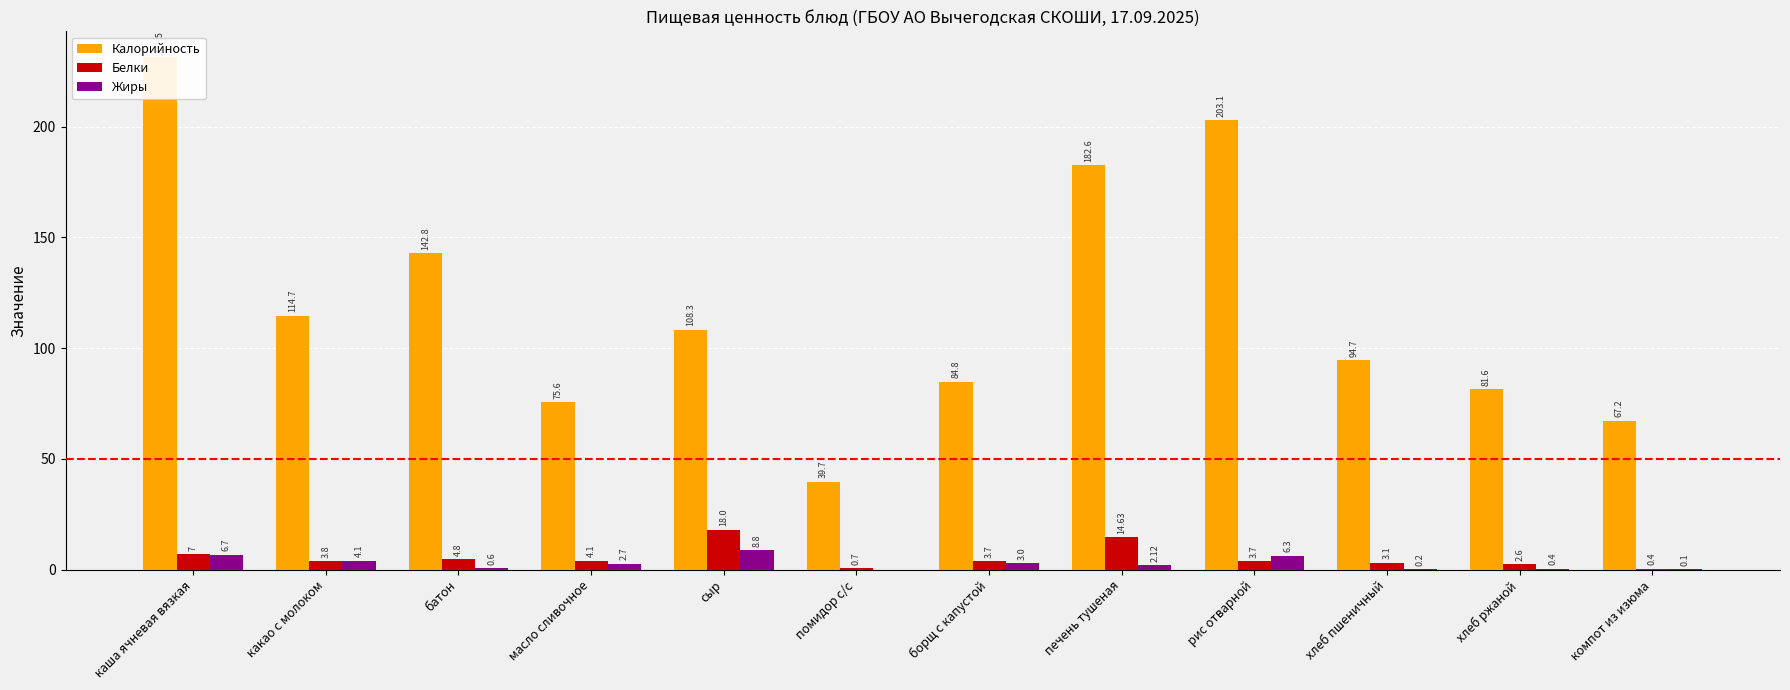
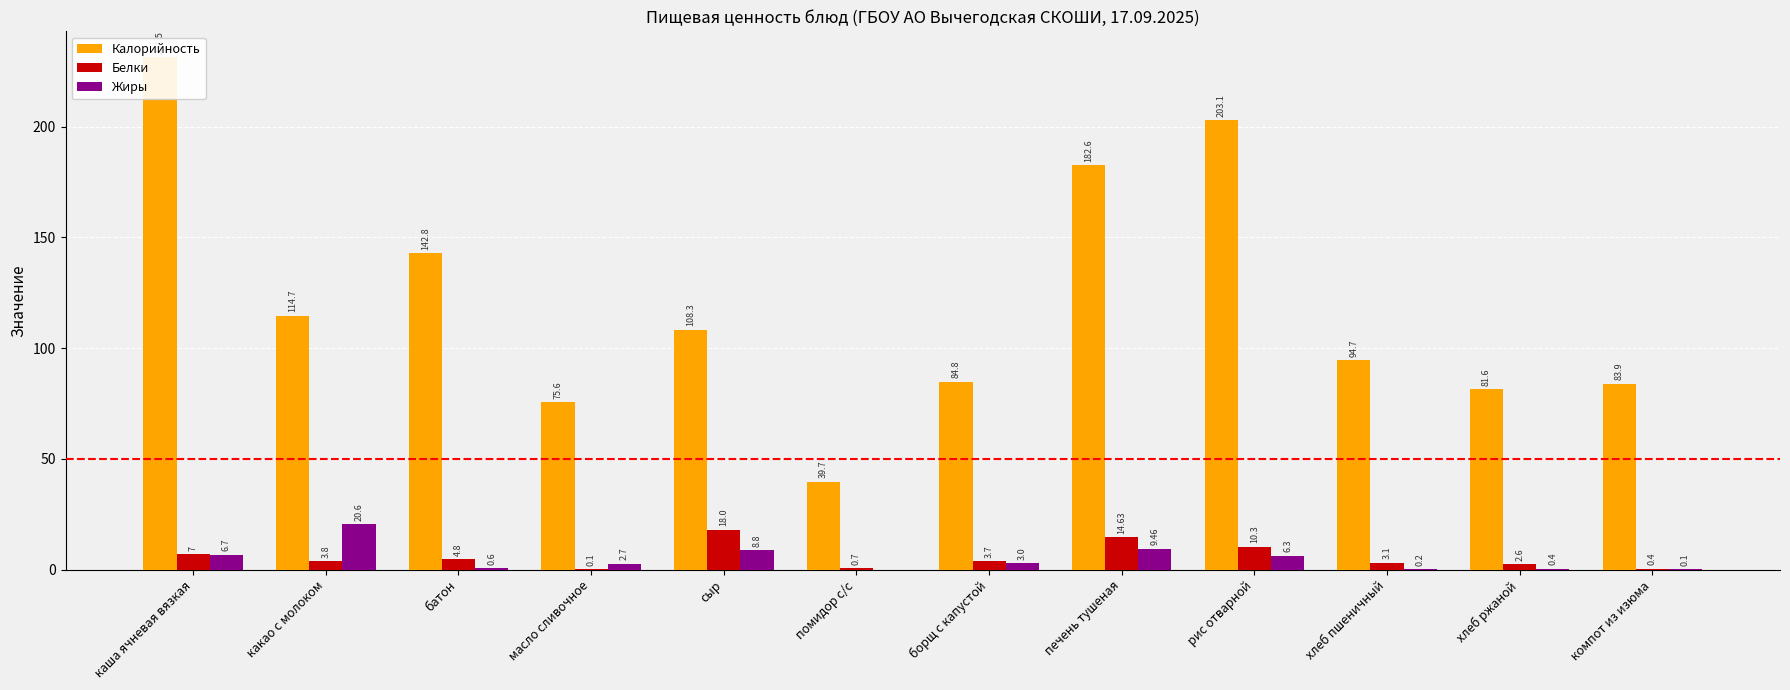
  {
    "Калорийность": {
      "какао с молоком": 114.7,
      "батон": 142.8,
      "масло сливочное": 75.6,
      "сыр": 108.3,
      "помидор с/с": 39.7,
      "борщ с капустой": 84.8,
      "печень тушеная": 182.6,
      "рис отварной": 203.1,
      "хлеб пшеничный": 94.7,
      "хлеб ржаной": 81.6,
-     "компот из изюма": 67.2
+     "компот из изюма": 83.9
    },
    "Белки": {
      "каша ячневая вязкая": 7,
      "какао с молоком": 3.8,
      "батон": 4.8,
-     "масло сливочное": 4.1,
+     "масло сливочное": 0.1,
      "сыр": 18.0,
      "помидор с/с": 0.7,
      "борщ с капустой": 3.7,
      "печень тушеная": 14.63,
-     "рис отварной": 3.7,
+     "рис отварной": 10.3,
      "хлеб пшеничный": 3.1,
      "хлеб ржаной": 2.6,
      "компот из изюма": 0.4
    },
    "Жиры": {
      "каша ячневая вязкая": 6.7,
-     "какао с молоком": 4.1,
+     "какао с молоком": 20.6,
      "батон": 0.6,
      "масло сливочное": 2.7,
      "сыр": 8.8,
      "борщ с капустой": 3.0,
-     "печень тушеная": 2.12,
+     "печень тушеная": 9.46,
      "рис отварной": 6.3,
      "хлеб пшеничный": 0.2,
      "хлеб ржаной": 0.4,
      "компот из изюма": 0.1
    }
  }
